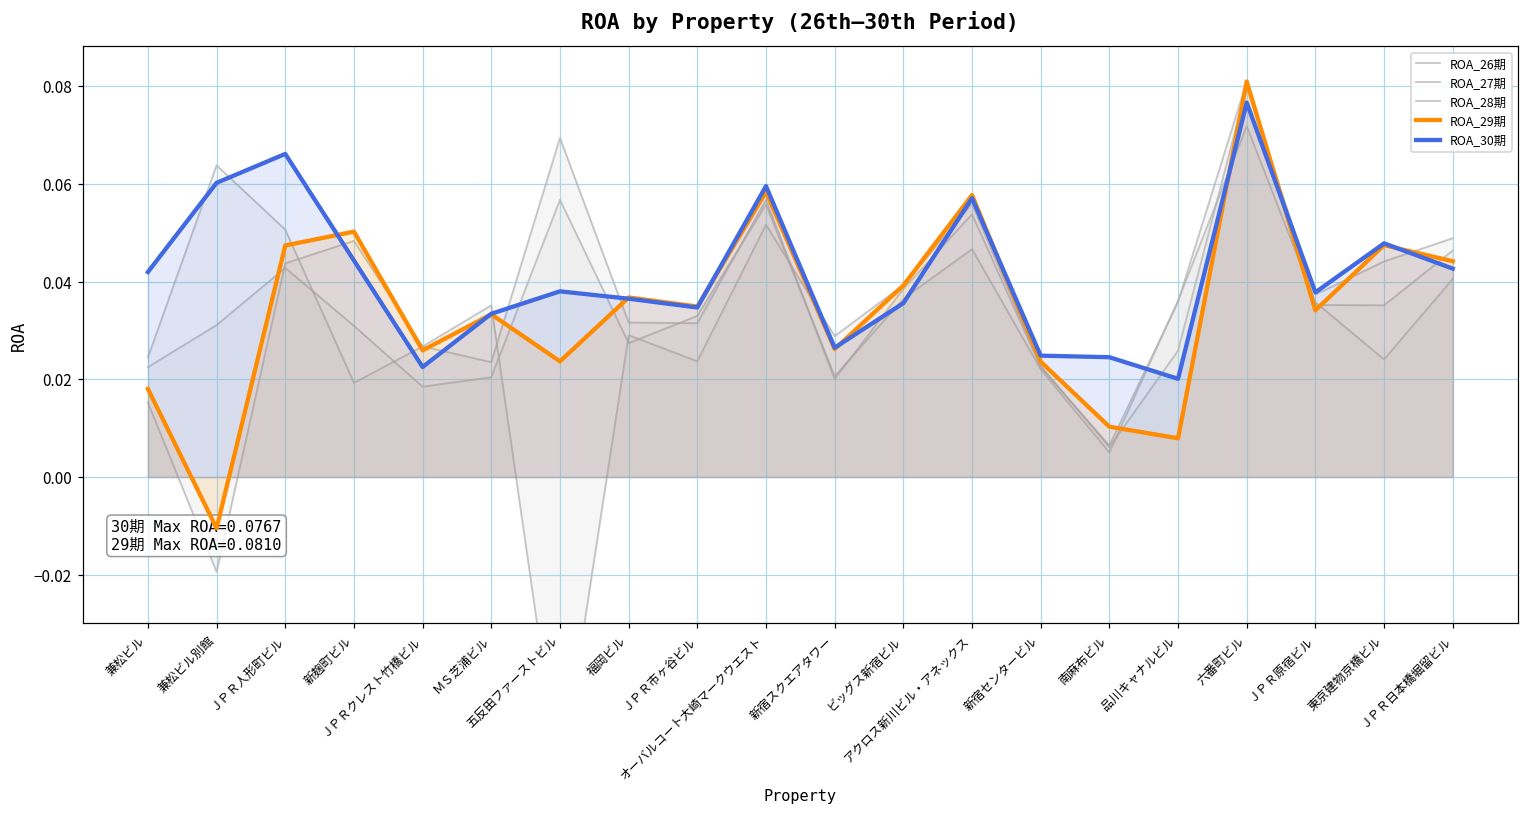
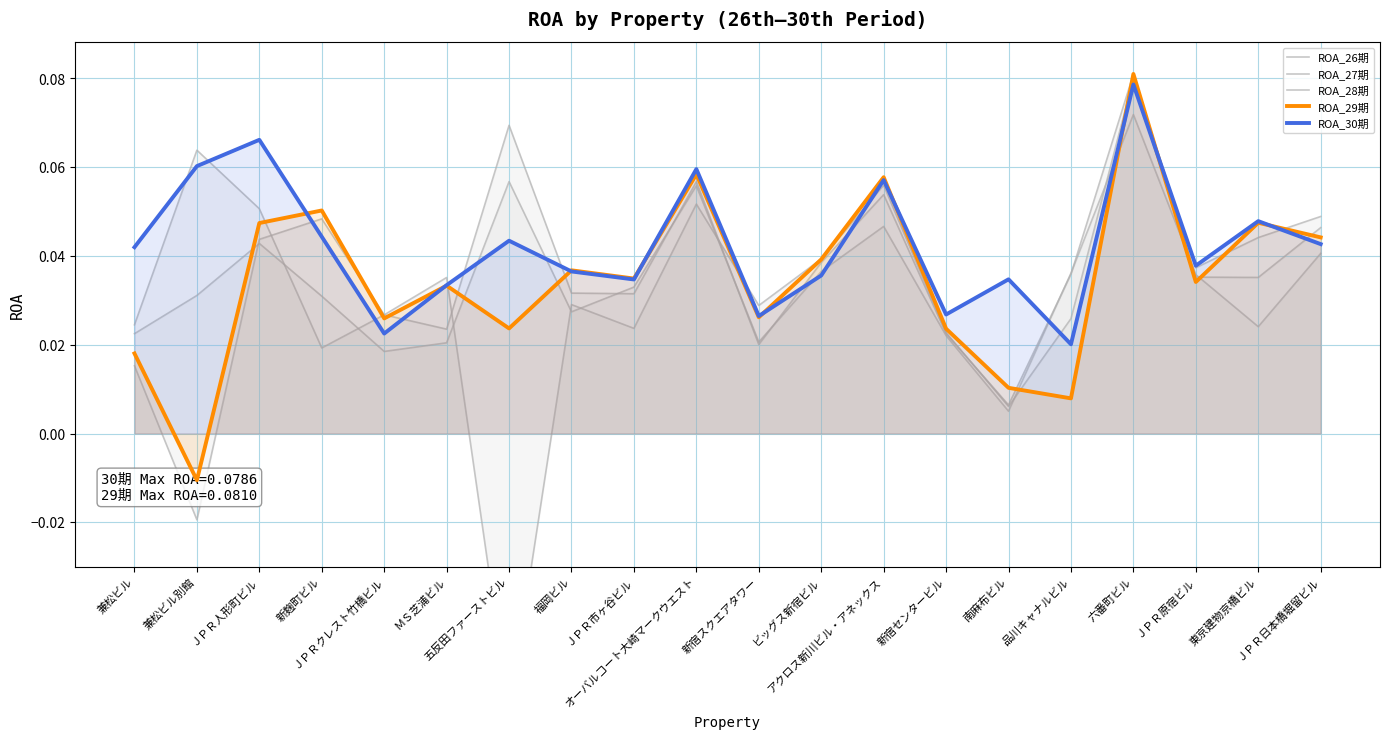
  {
    "ROA_30期": {
-     "五反田ファーストビル": 0.038,
-     "新宿センタービル": 0.025,
-     "南麻布ビル": 0.025,
-     "六番町ビル": 0.0767
+     "五反田ファーストビル": 0.043,
+     "新宿センタービル": 0.027,
+     "南麻布ビル": 0.035,
+     "六番町ビル": 0.0786
    }
  }
